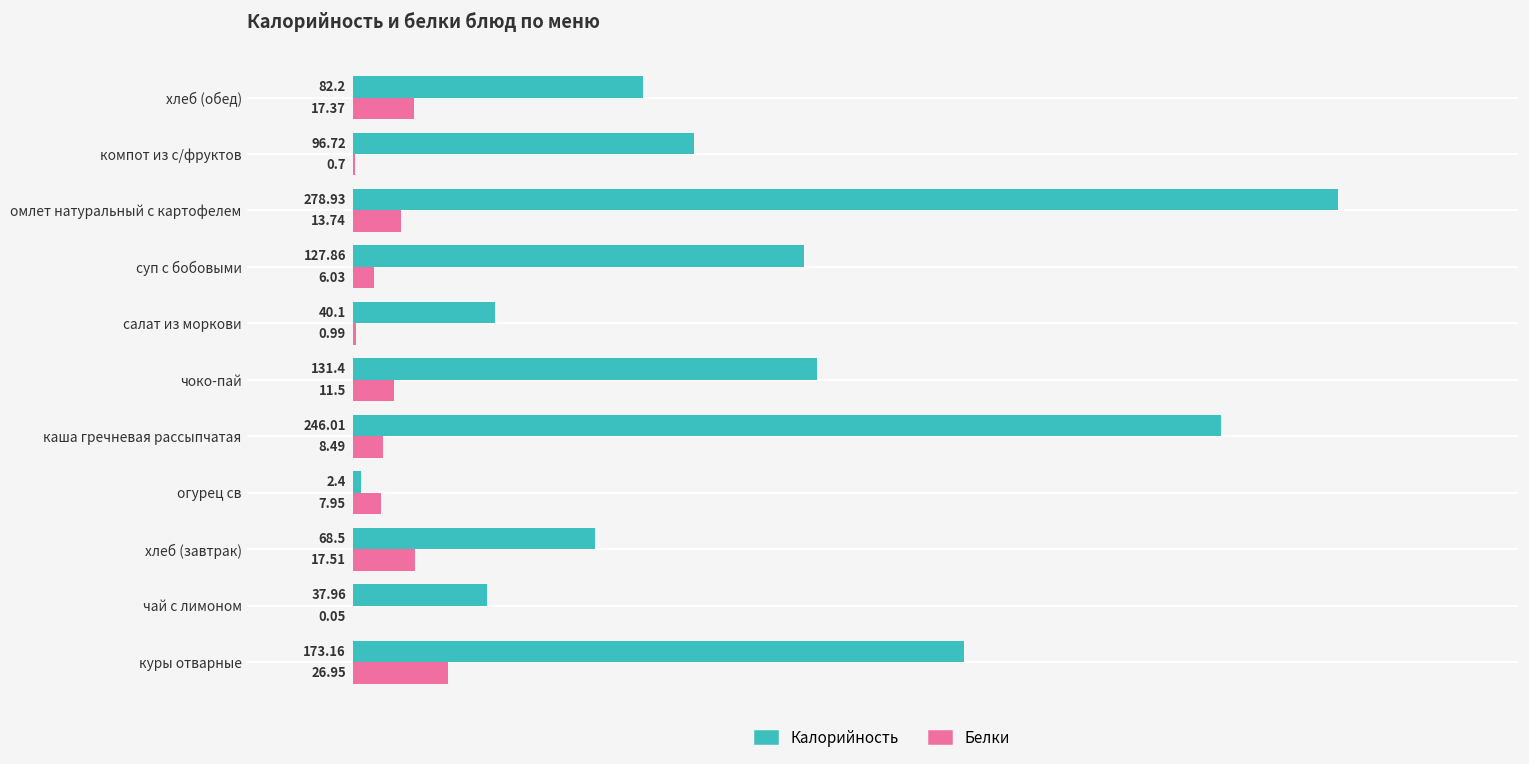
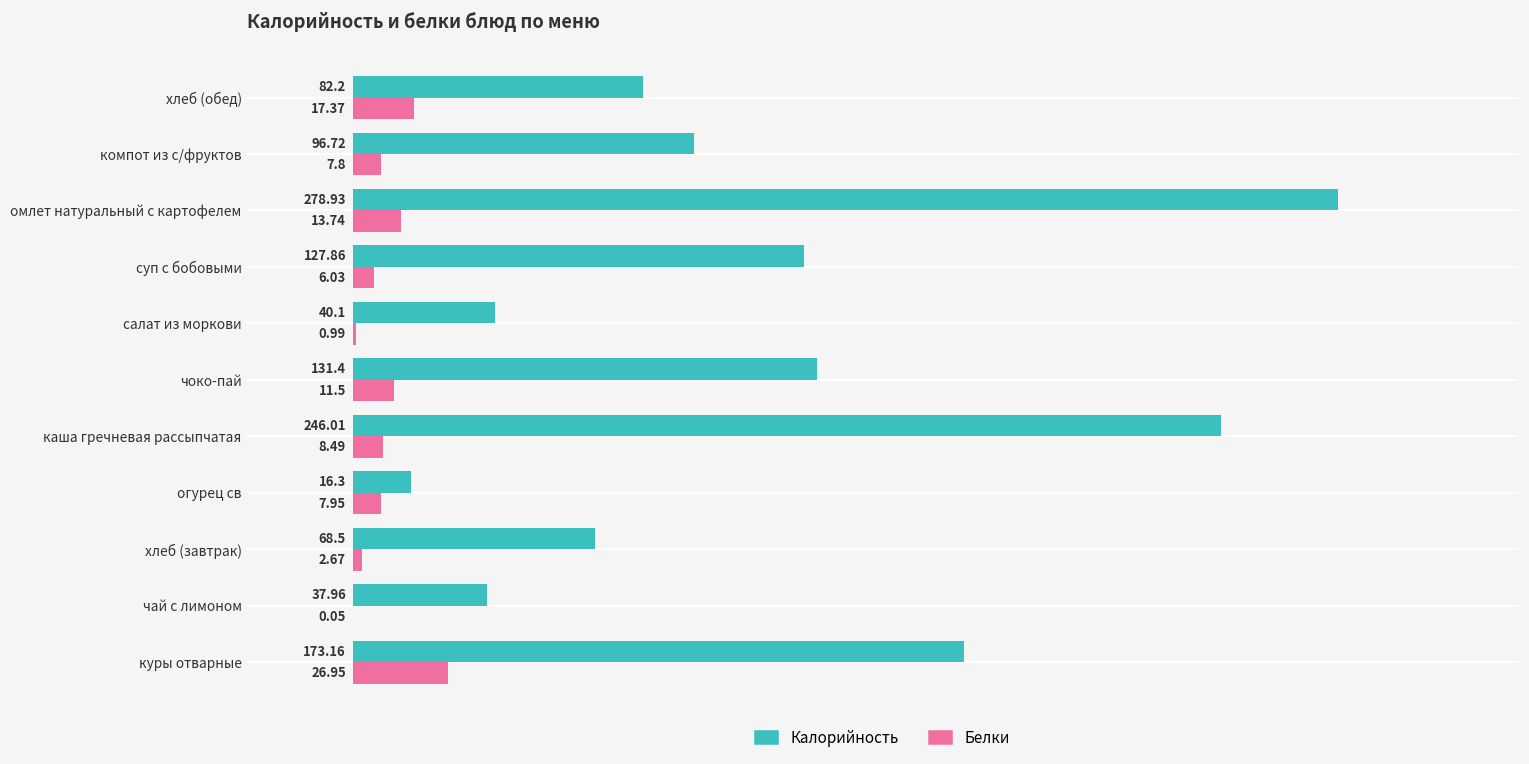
  {
    "Калорийность": {
-     "огурец св": 2.4
+     "огурец св": 16.3
    },
    "Белки": {
-     "компот из с/фруктов": 0.7,
+     "компот из с/фруктов": 7.8,
      "салат из моркови": 0.99,
-     "хлеб (завтрак)": 17.51,
+     "хлеб (завтрак)": 2.67,
      "чай с лимоном": 0.05
    }
  }
